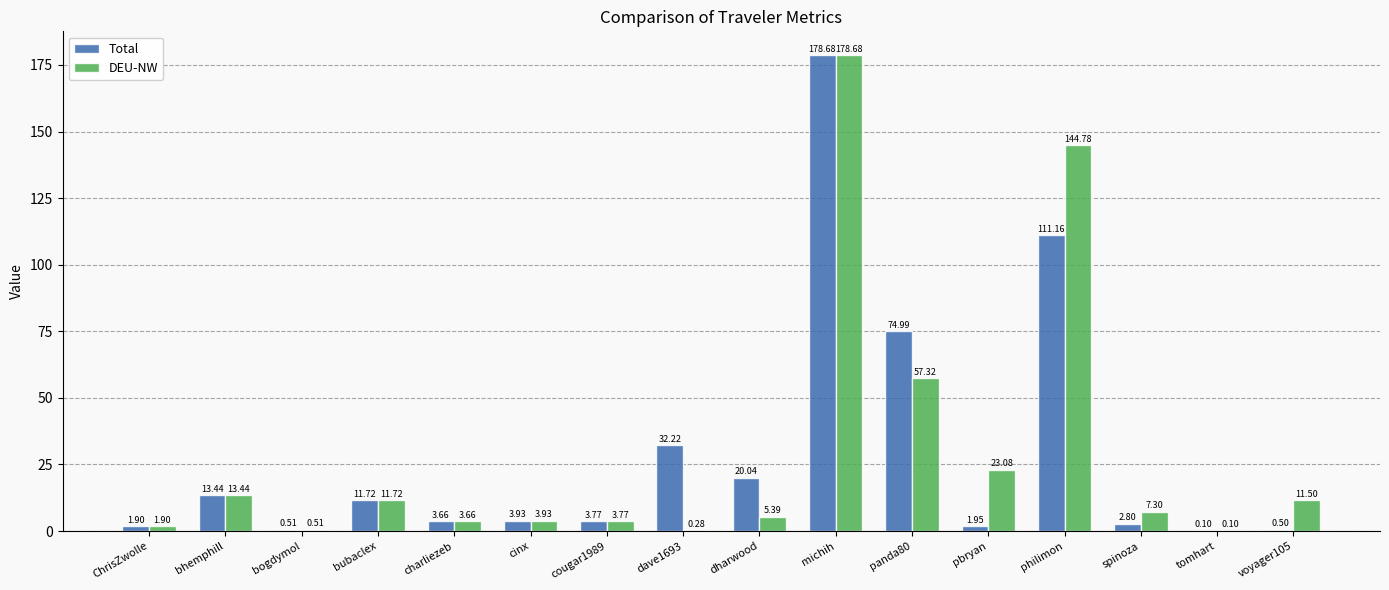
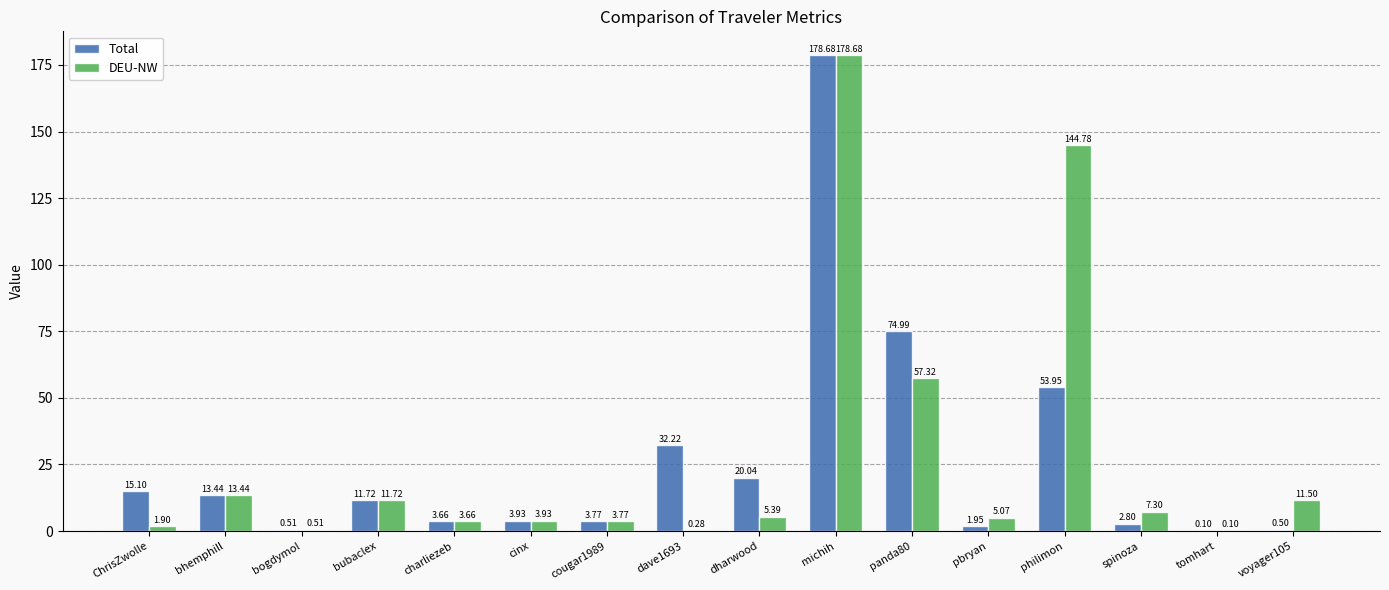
  {
    "Total": {
-     "ChrisZwolle": 1.90,
+     "ChrisZwolle": 15.10,
      "bhemphill": 13.44,
      "bogdymol": 0.51,
      "bubaclex": 11.72,
      "charliezeb": 3.66,
      "cinx": 3.93,
      "cougar1989": 3.77,
      "dave1693": 32.22,
      "dharwood": 20.04,
      "michih": 178.68,
      "panda80": 74.99,
      "pbryan": 1.95,
-     "philimon": 111.16,
+     "philimon": 53.95,
      "spinoza": 2.80,
      "tomhart": 0.10,
      "voyager105": 0.50
    },
    "DEU-NW": {
      "ChrisZwolle": 1.90,
      "bhemphill": 13.44,
      "bogdymol": 0.51,
      "bubaclex": 11.72,
      "charliezeb": 3.66,
      "cinx": 3.93,
      "cougar1989": 3.77,
      "dave1693": 0.28,
      "dharwood": 5.39,
      "michih": 178.68,
      "panda80": 57.32,
-     "pbryan": 23.08,
+     "pbryan": 5.07,
      "philimon": 144.78,
      "spinoza": 7.30,
      "tomhart": 0.10,
      "voyager105": 11.50
    }
  }
